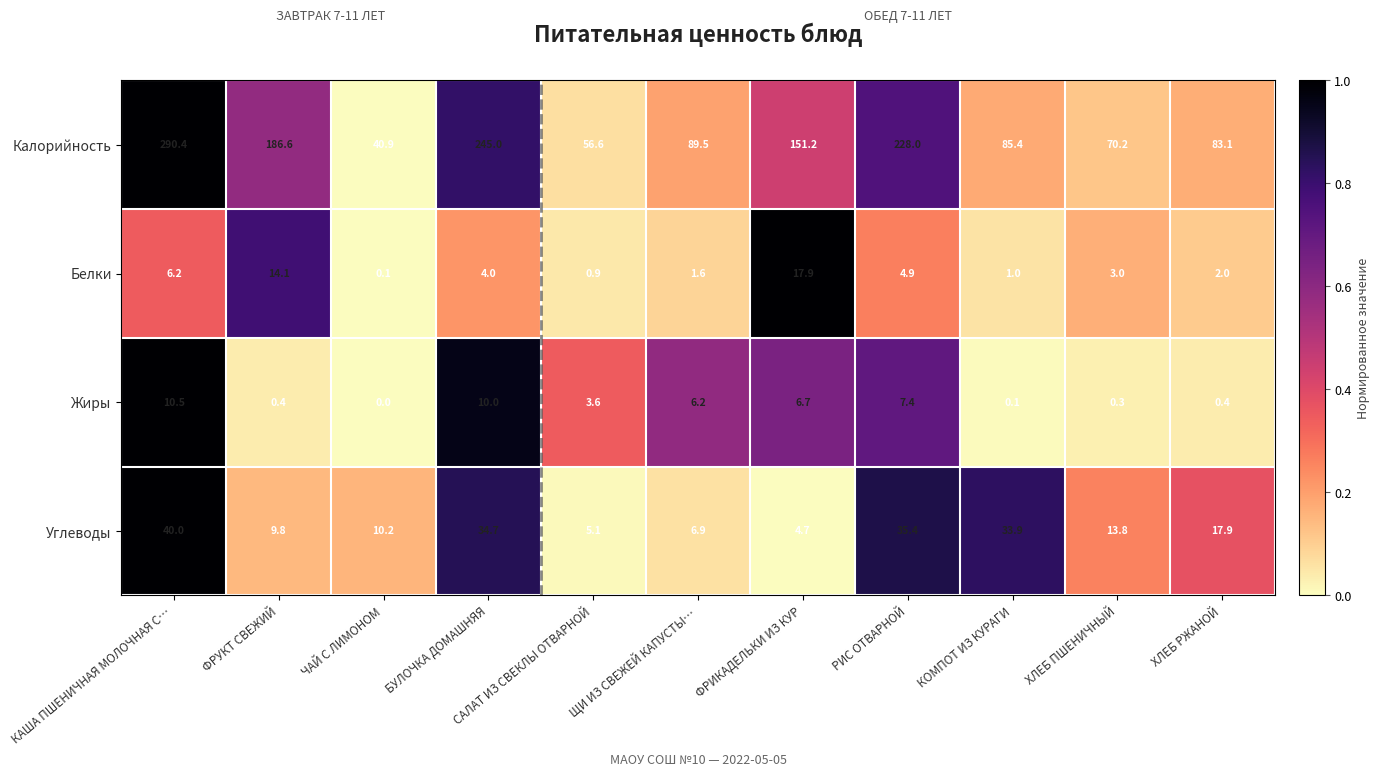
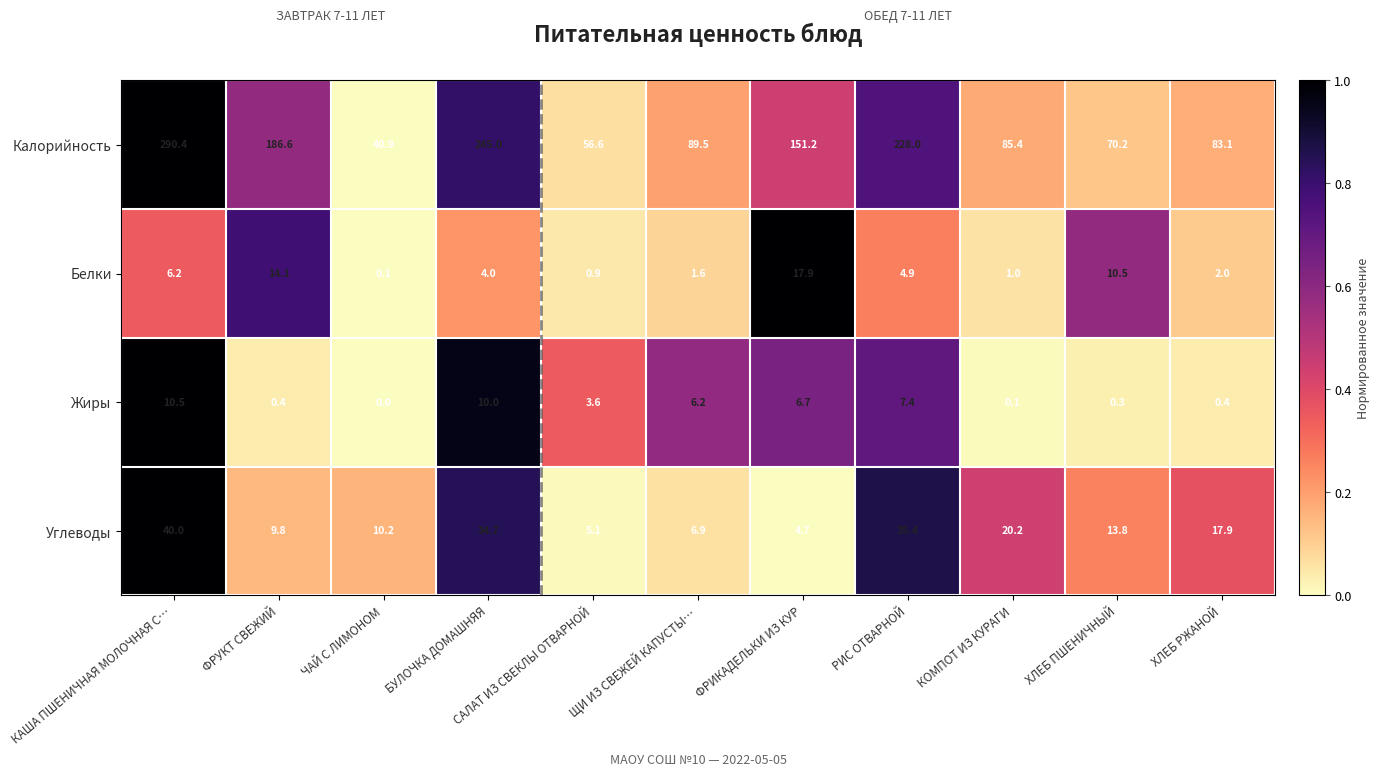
  {
    "Калорийность": {
      "ФРУКТ СВЕЖИЙ": 186.6,
      "ЧАЙ С ЛИМОНОМ": 40.9,
      "БУЛОЧКА ДОМАШНЯЯ": 245.0,
      "САЛАТ ИЗ СВЕКЛЫ ОТВАРНОЙ": 56.6,
      "ЩИ ИЗ СВЕЖЕЙ КАПУСТЫ…": 89.5,
      "ФРИКАДЕЛЬКИ ИЗ КУР": 151.2,
      "РИС ОТВАРНОЙ": 228.0,
      "КОМПОТ ИЗ КУРАГИ": 85.4,
      "ХЛЕБ ПШЕНИЧНЫЙ": 70.2,
      "ХЛЕБ РЖАНОЙ": 83.1
    },
    "Белки": {
      "КАША ПШЕНИЧНАЯ МОЛОЧНАЯ С…": 6.2,
      "ФРУКТ СВЕЖИЙ": 14.1,
      "ЧАЙ С ЛИМОНОМ": 0.1,
      "БУЛОЧКА ДОМАШНЯЯ": 4.0,
      "САЛАТ ИЗ СВЕКЛЫ ОТВАРНОЙ": 0.9,
      "ЩИ ИЗ СВЕЖЕЙ КАПУСТЫ…": 1.6,
      "РИС ОТВАРНОЙ": 4.9,
      "КОМПОТ ИЗ КУРАГИ": 1.0,
-     "ХЛЕБ ПШЕНИЧНЫЙ": 3.0,
+     "ХЛЕБ ПШЕНИЧНЫЙ": 10.5,
      "ХЛЕБ РЖАНОЙ": 2.0
    },
    "Жиры": {
      "ФРУКТ СВЕЖИЙ": 0.4,
      "ЧАЙ С ЛИМОНОМ": 0.0,
      "САЛАТ ИЗ СВЕКЛЫ ОТВАРНОЙ": 3.6,
      "ЩИ ИЗ СВЕЖЕЙ КАПУСТЫ…": 6.2,
      "ФРИКАДЕЛЬКИ ИЗ КУР": 6.7,
      "РИС ОТВАРНОЙ": 7.4,
      "КОМПОТ ИЗ КУРАГИ": 0.1,
      "ХЛЕБ ПШЕНИЧНЫЙ": 0.3,
      "ХЛЕБ РЖАНОЙ": 0.4
    },
    "Углеводы": {
      "ФРУКТ СВЕЖИЙ": 9.8,
      "ЧАЙ С ЛИМОНОМ": 10.2,
      "БУЛОЧКА ДОМАШНЯЯ": 34.7,
      "САЛАТ ИЗ СВЕКЛЫ ОТВАРНОЙ": 5.1,
      "ЩИ ИЗ СВЕЖЕЙ КАПУСТЫ…": 6.9,
      "ФРИКАДЕЛЬКИ ИЗ КУР": 4.7,
-     "КОМПОТ ИЗ КУРАГИ": 33.9,
+     "КОМПОТ ИЗ КУРАГИ": 20.2,
      "ХЛЕБ ПШЕНИЧНЫЙ": 13.8,
      "ХЛЕБ РЖАНОЙ": 17.9
    }
  }
